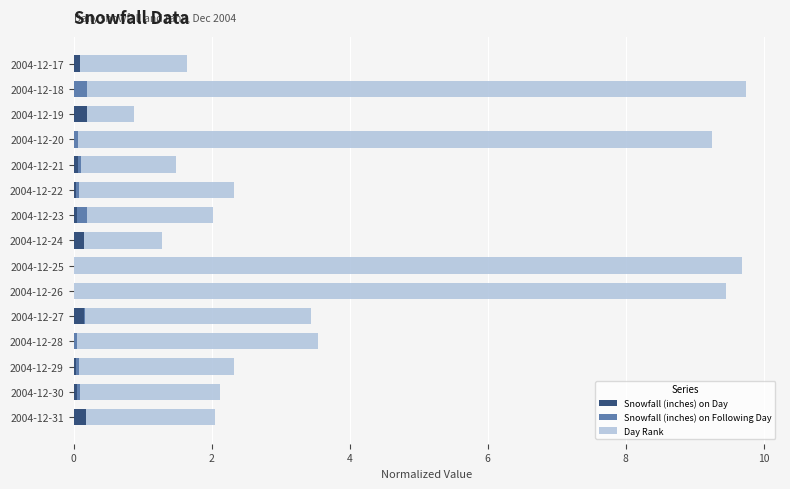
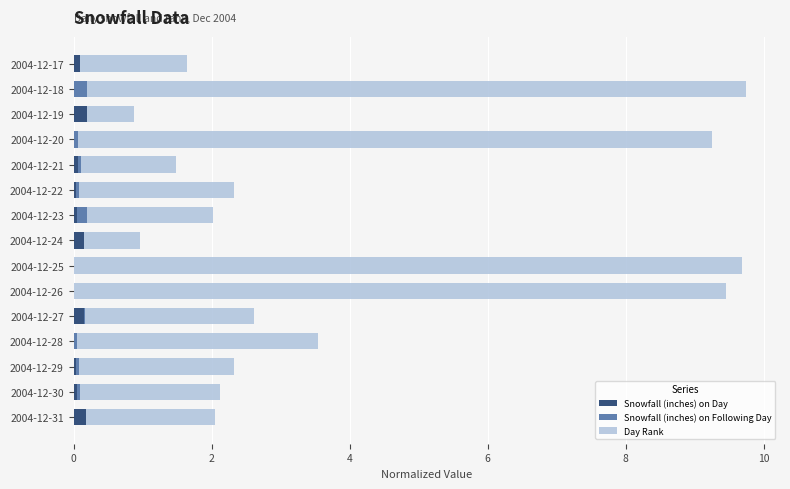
  {
    "Snowfall (inches) on Day": {
      "2004-12-17": 0.1,
      "2004-12-18": 0.0,
      "2004-12-19": 0.2,
      "2004-12-20": 0.0,
      "2004-12-21": 0.1,
      "2004-12-22": 0.0,
      "2004-12-23": 0.0,
      "2004-12-24": 0.2,
      "2004-12-25": 0.0,
      "2004-12-26": 0.0,
      "2004-12-27": 0.2,
      "2004-12-29": 0.0,
      "2004-12-30": 0.0,
      "2004-12-31": 0.2
    },
    "Snowfall (inches) on Following Day": {
      "2004-12-17": 0.0,
      "2004-12-18": 0.2,
      "2004-12-19": 0.0,
      "2004-12-20": 0.1,
      "2004-12-21": 0.0,
      "2004-12-22": 0.0,
      "2004-12-23": 0.2,
      "2004-12-24": 0.0,
      "2004-12-25": 0.0,
      "2004-12-28": 0.0,
      "2004-12-29": 0.0,
      "2004-12-30": 0.0,
      "2004-12-31": 0.0
    },
    "Day Rank": {
      "2004-12-17": 1.6,
      "2004-12-18": 9.6,
      "2004-12-19": 0.7,
      "2004-12-20": 9.2,
      "2004-12-21": 1.4,
      "2004-12-22": 2.3,
      "2004-12-23": 1.8,
-     "2004-12-24": 1.1,
+     "2004-12-24": 0.8,
      "2004-12-25": 9.7,
      "2004-12-26": 9.4,
-     "2004-12-27": 3.3,
+     "2004-12-27": 2.5,
      "2004-12-28": 3.5,
      "2004-12-29": 2.3,
      "2004-12-30": 2.0,
      "2004-12-31": 1.9
    }
  }
